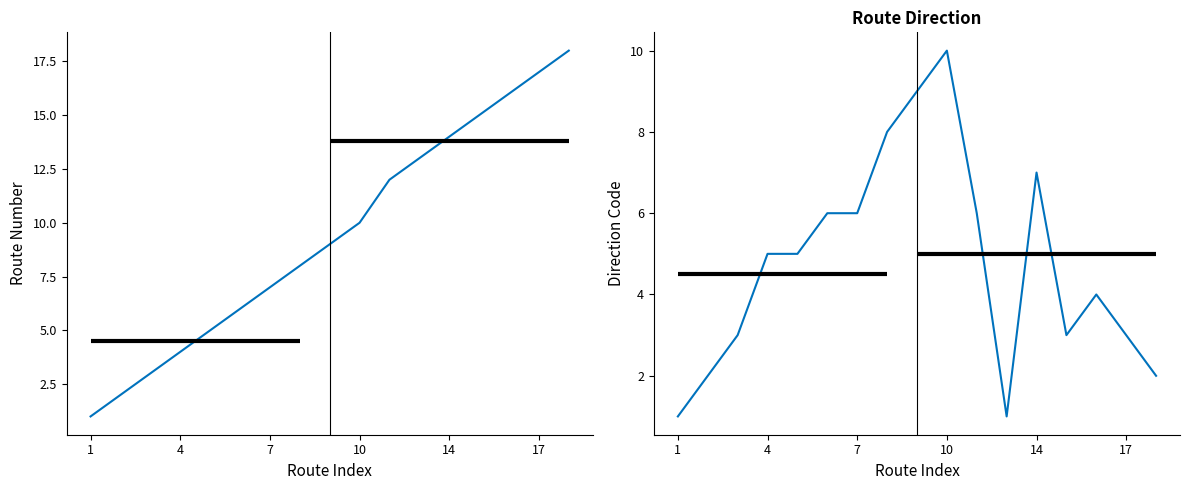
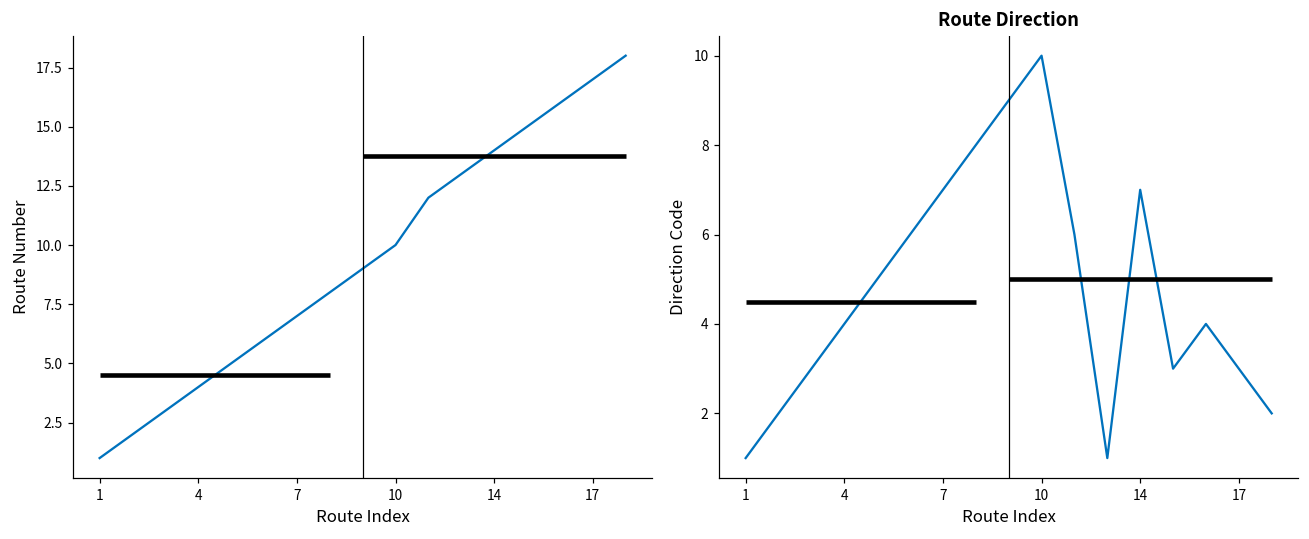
  {
    "Route Direction": {
      "1": 1,
-     "4": 5,
-     "7": 6,
+     "4": 4,
+     "7": 7,
      "10": 10,
      "14": 7,
      "17": 3
    }
  }
